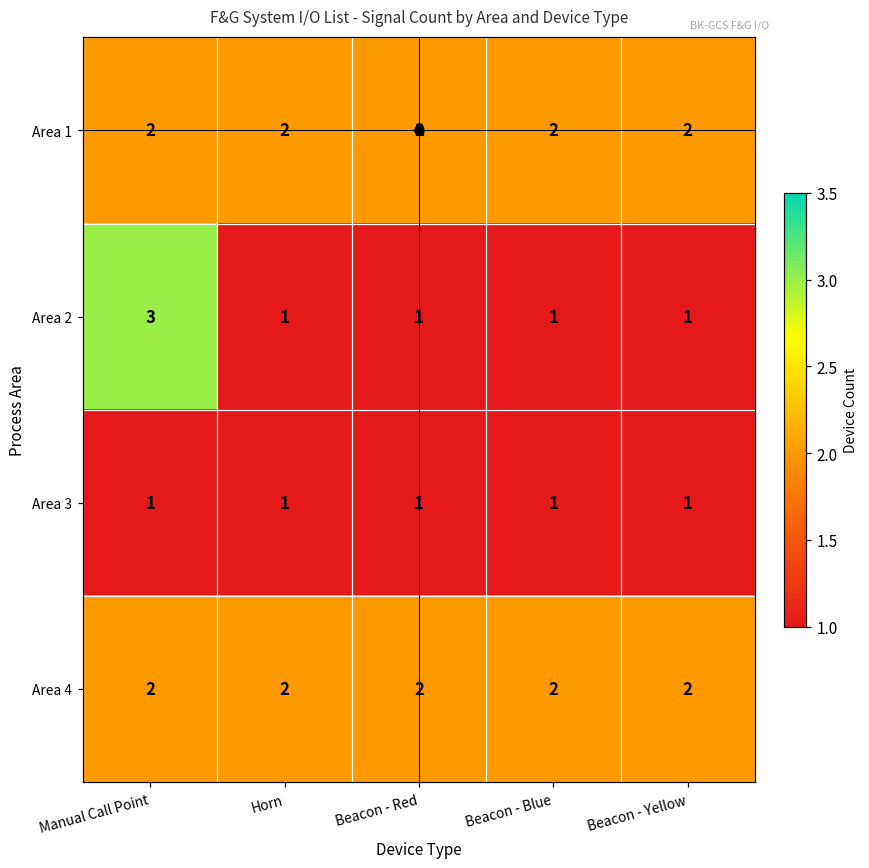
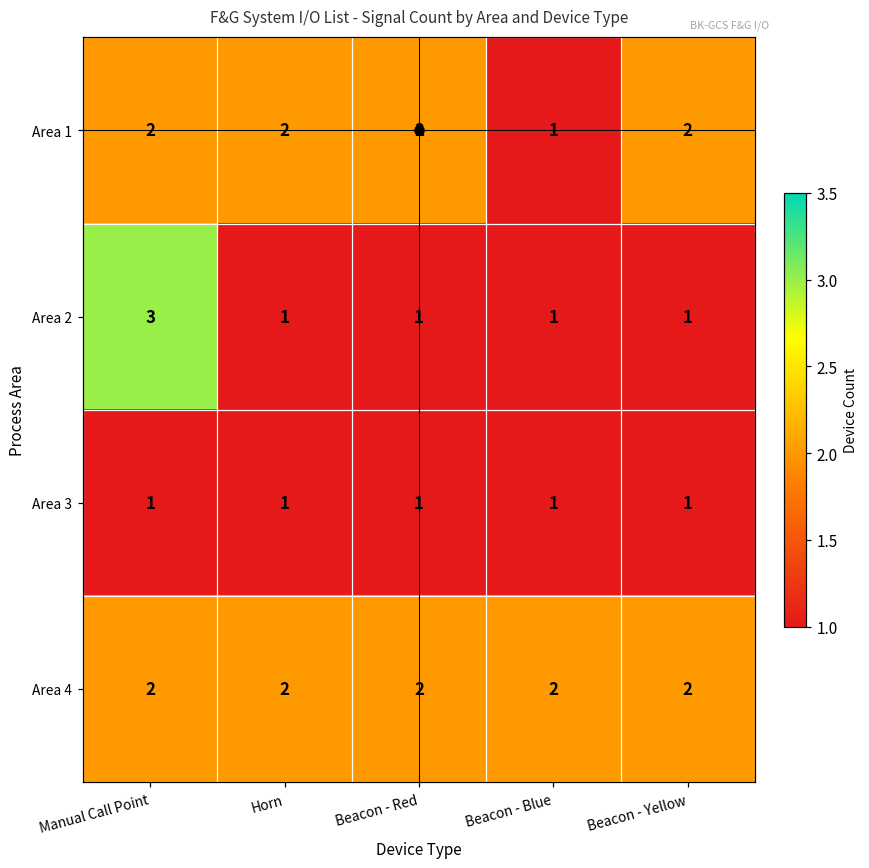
  {
    "Area 1": {
      "Manual Call Point": 2,
      "Horn": 2,
-     "Beacon - Blue": 2,
+     "Beacon - Blue": 1,
      "Beacon - Yellow": 2
    },
    "Area 2": {
      "Manual Call Point": 3,
      "Horn": 1,
      "Beacon - Red": 1,
      "Beacon - Blue": 1,
      "Beacon - Yellow": 1
    },
    "Area 3": {
      "Manual Call Point": 1,
      "Horn": 1,
      "Beacon - Red": 1,
      "Beacon - Blue": 1,
      "Beacon - Yellow": 1
    },
    "Area 4": {
      "Manual Call Point": 2,
      "Horn": 2,
      "Beacon - Red": 2,
      "Beacon - Blue": 2,
      "Beacon - Yellow": 2
    }
  }
